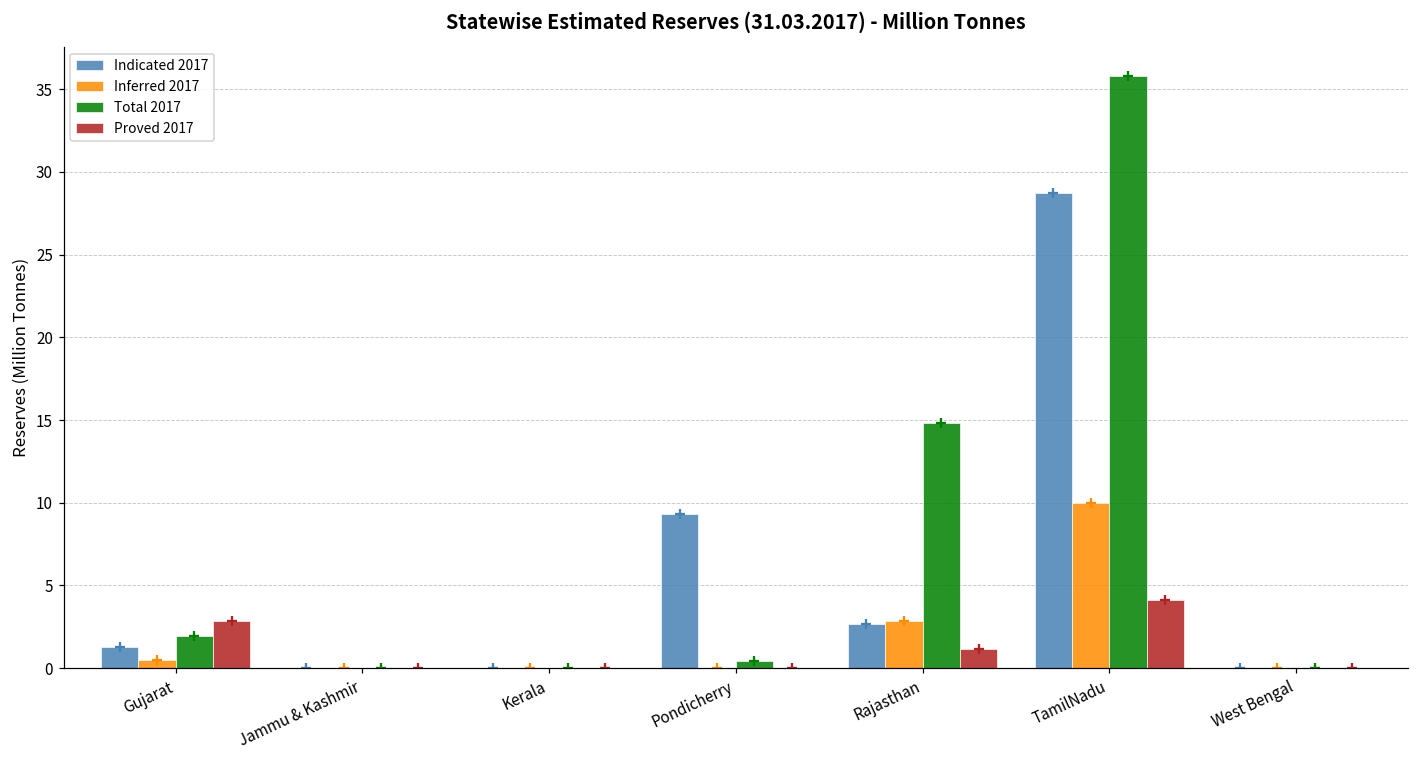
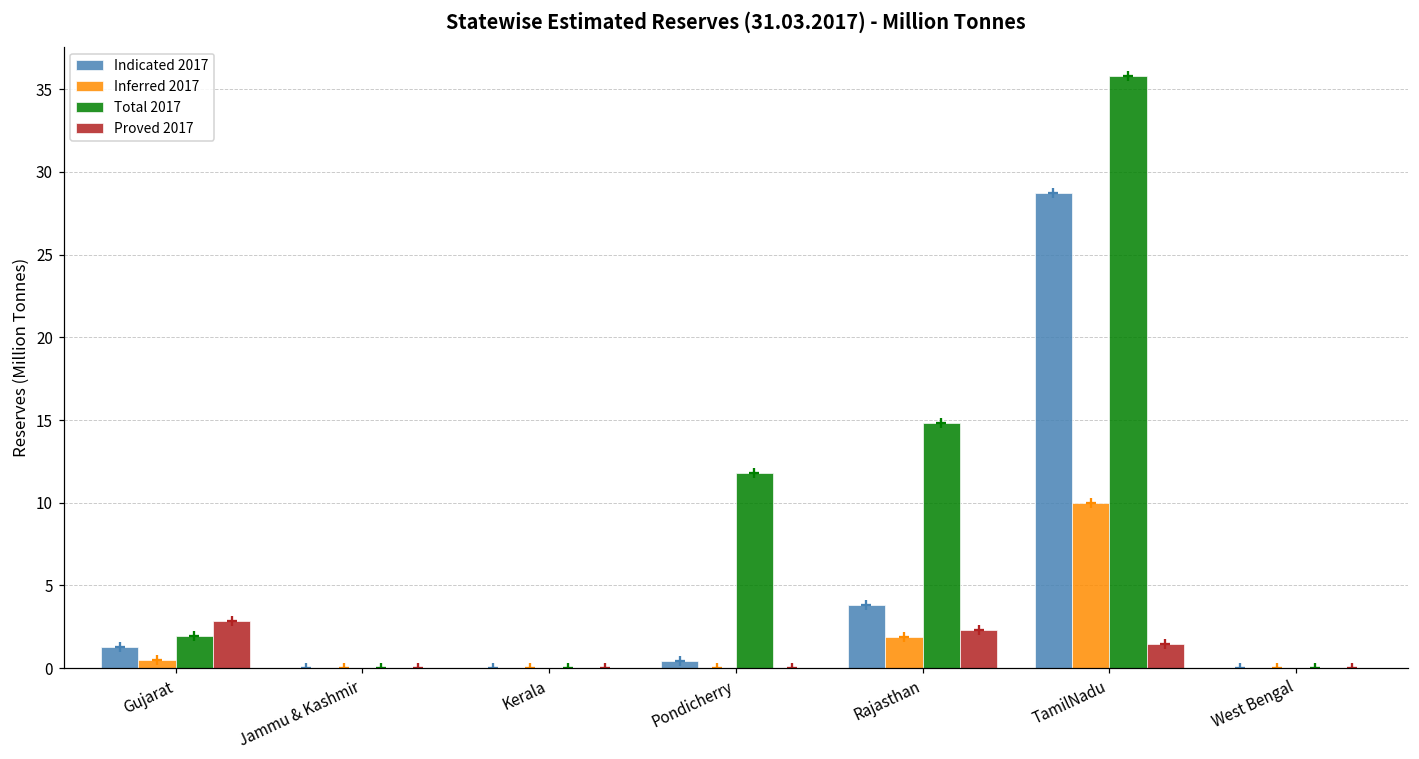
  {
    "Indicated 2017": {
      "Gujarat": 1.3,
      "Kerala": 0.0,
-     "Pondicherry": 9.3,
-     "Rajasthan": 2.7,
+     "Pondicherry": 0.4,
+     "Rajasthan": 3.8,
      "TamilNadu": 28.7
    },
    "Inferred 2017": {
      "Gujarat": 0.5,
-     "Rajasthan": 2.9,
+     "Rajasthan": 1.9,
      "TamilNadu": 10.0
    },
    "Total 2017": {
      "Gujarat": 1.9,
-     "Pondicherry": 0.4,
+     "Pondicherry": 11.8,
      "Rajasthan": 14.8,
      "TamilNadu": 35.8
    },
    "Proved 2017": {
      "Gujarat": 2.9,
      "Jammu & Kashmir": 0.0,
      "Kerala": 0.0,
      "Pondicherry": 0.0,
-     "Rajasthan": 1.2,
-     "TamilNadu": 4.1,
+     "Rajasthan": 2.3,
+     "TamilNadu": 1.5,
      "West Bengal": 0.0
    }
  }
